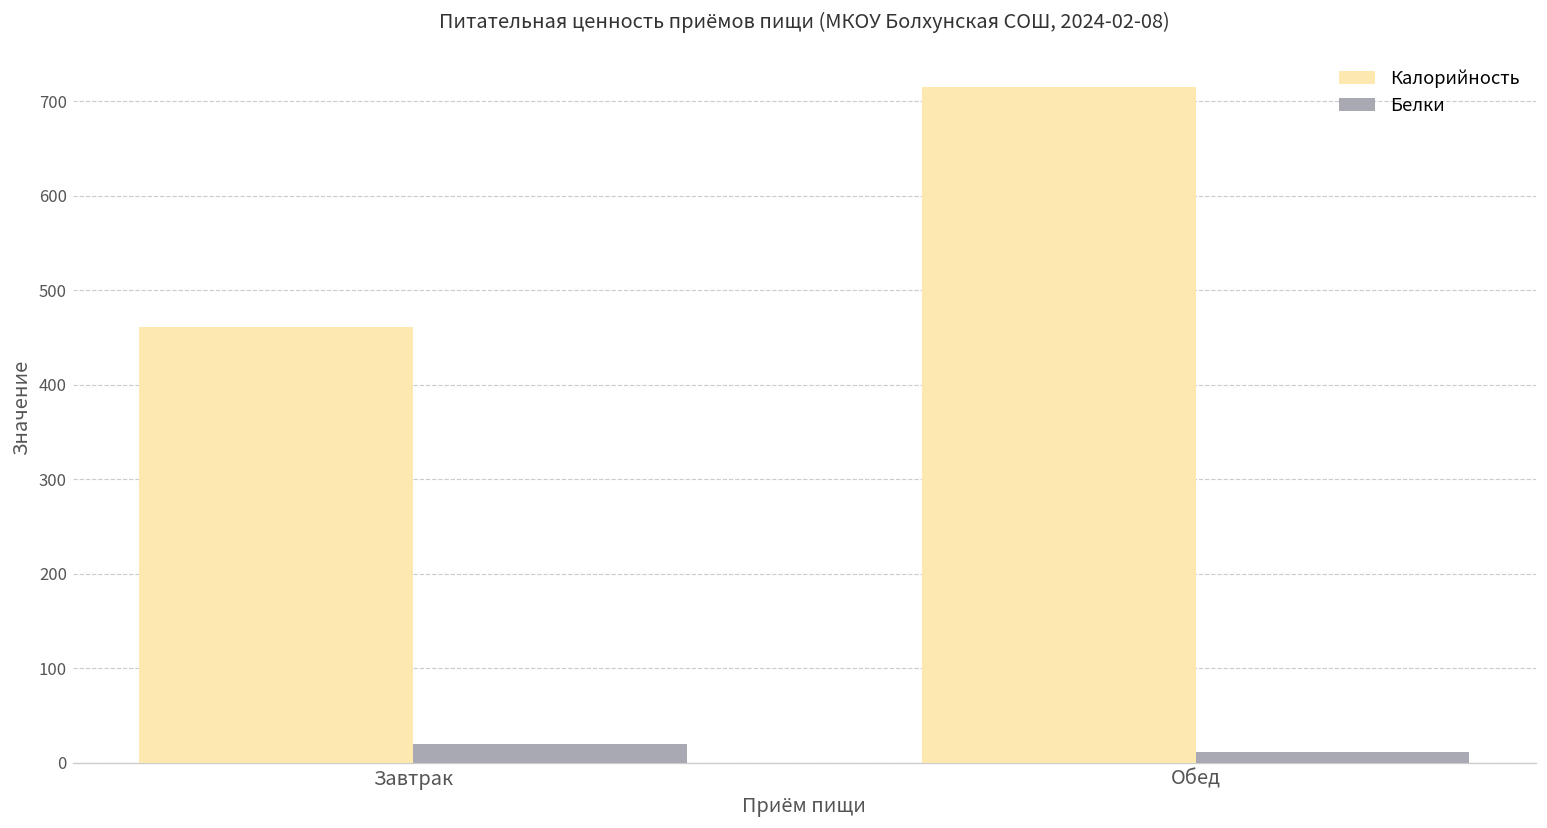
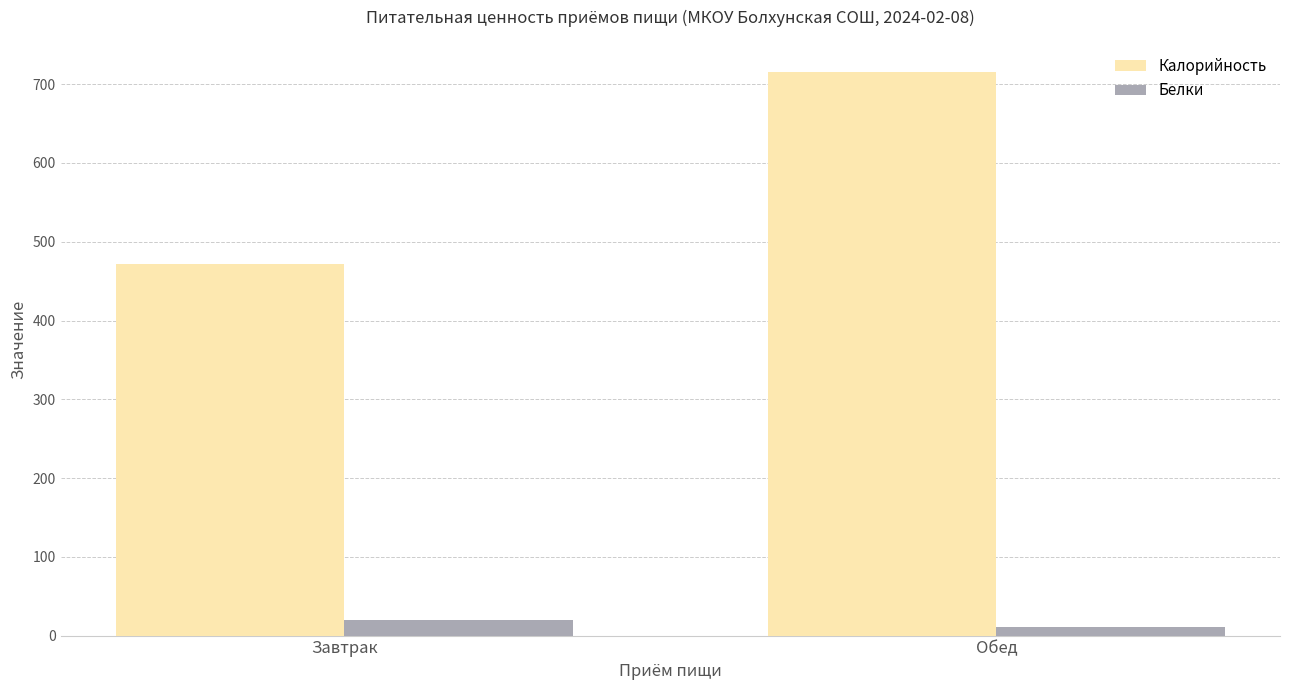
  {
    "Калорийность": {
-     "Завтрак": 460,
+     "Завтрак": 470,
      "Обед": 720
    },
    "Белки": {
      "Завтрак": 20,
      "Обед": 10
    }
  }
